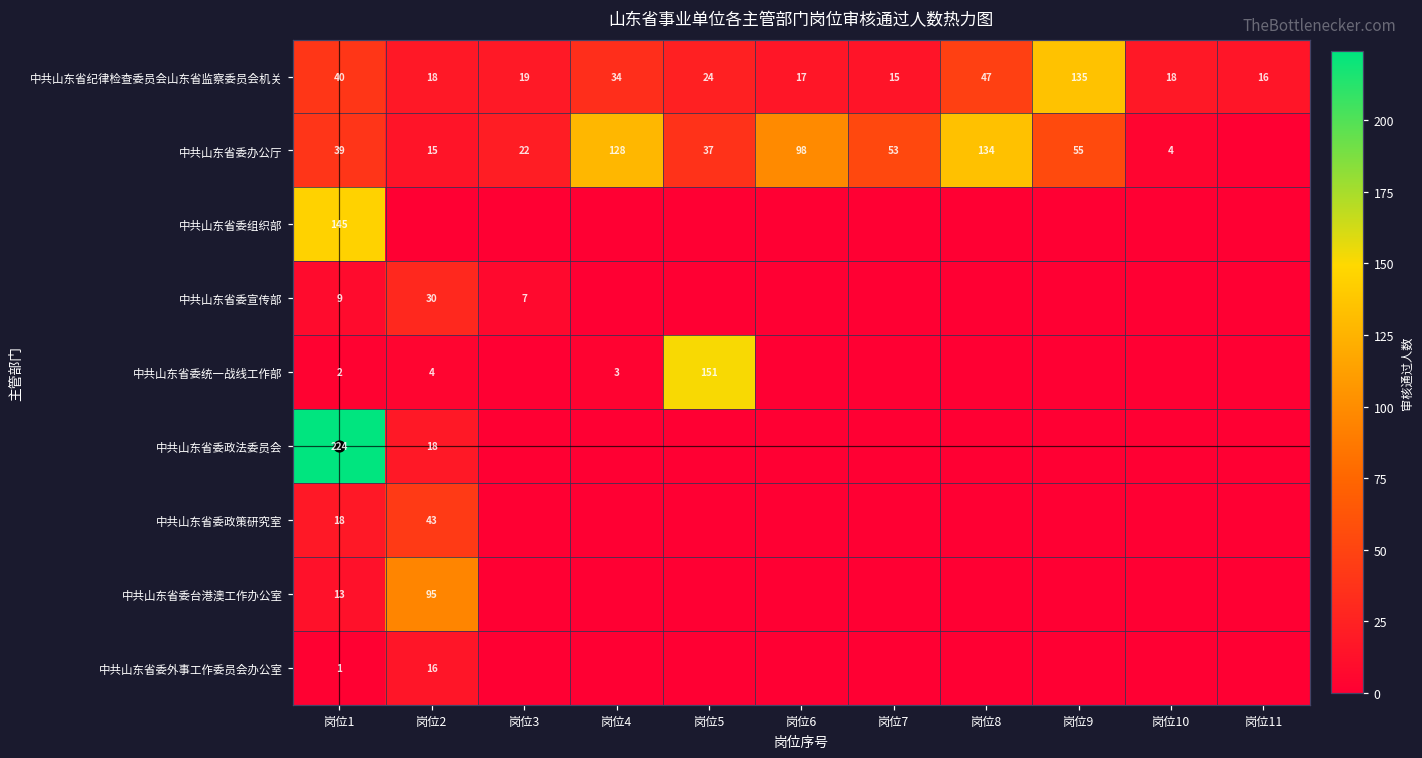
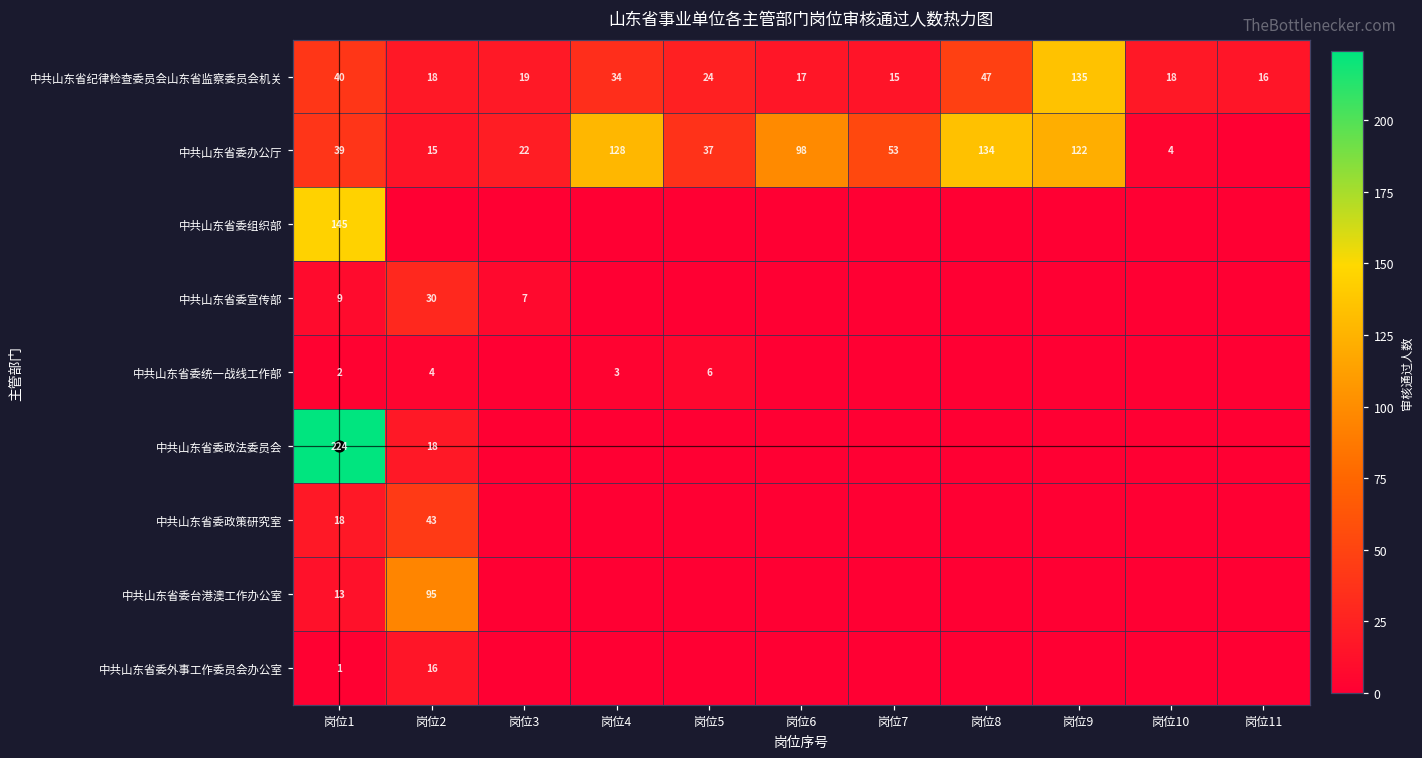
  {
    "中共山东省纪律检查委员会山东省监察委员会机关": {
      "岗位1": 40,
      "岗位2": 18,
      "岗位3": 19,
      "岗位4": 34,
      "岗位5": 24,
      "岗位6": 17,
      "岗位7": 15,
      "岗位8": 47,
      "岗位9": 135,
      "岗位10": 18,
      "岗位11": 16
    },
    "中共山东省委办公厅": {
      "岗位1": 39,
      "岗位2": 15,
      "岗位3": 22,
      "岗位4": 128,
      "岗位5": 37,
      "岗位6": 98,
      "岗位7": 53,
      "岗位8": 134,
-     "岗位9": 55,
+     "岗位9": 122,
      "岗位10": 4
    },
    "中共山东省委组织部": {
      "岗位1": 145
    },
    "中共山东省委宣传部": {
      "岗位1": 9,
      "岗位2": 30,
      "岗位3": 7
    },
    "中共山东省委统一战线工作部": {
      "岗位1": 2,
      "岗位2": 4,
      "岗位4": 3,
-     "岗位5": 151
+     "岗位5": 6
    },
    "中共山东省委政法委员会": {
      "岗位2": 18
    },
    "中共山东省委政策研究室": {
      "岗位1": 18,
      "岗位2": 43
    },
    "中共山东省委台港澳工作办公室": {
      "岗位1": 13,
      "岗位2": 95
    },
    "中共山东省委外事工作委员会办公室": {
      "岗位1": 1,
      "岗位2": 16
    }
  }
